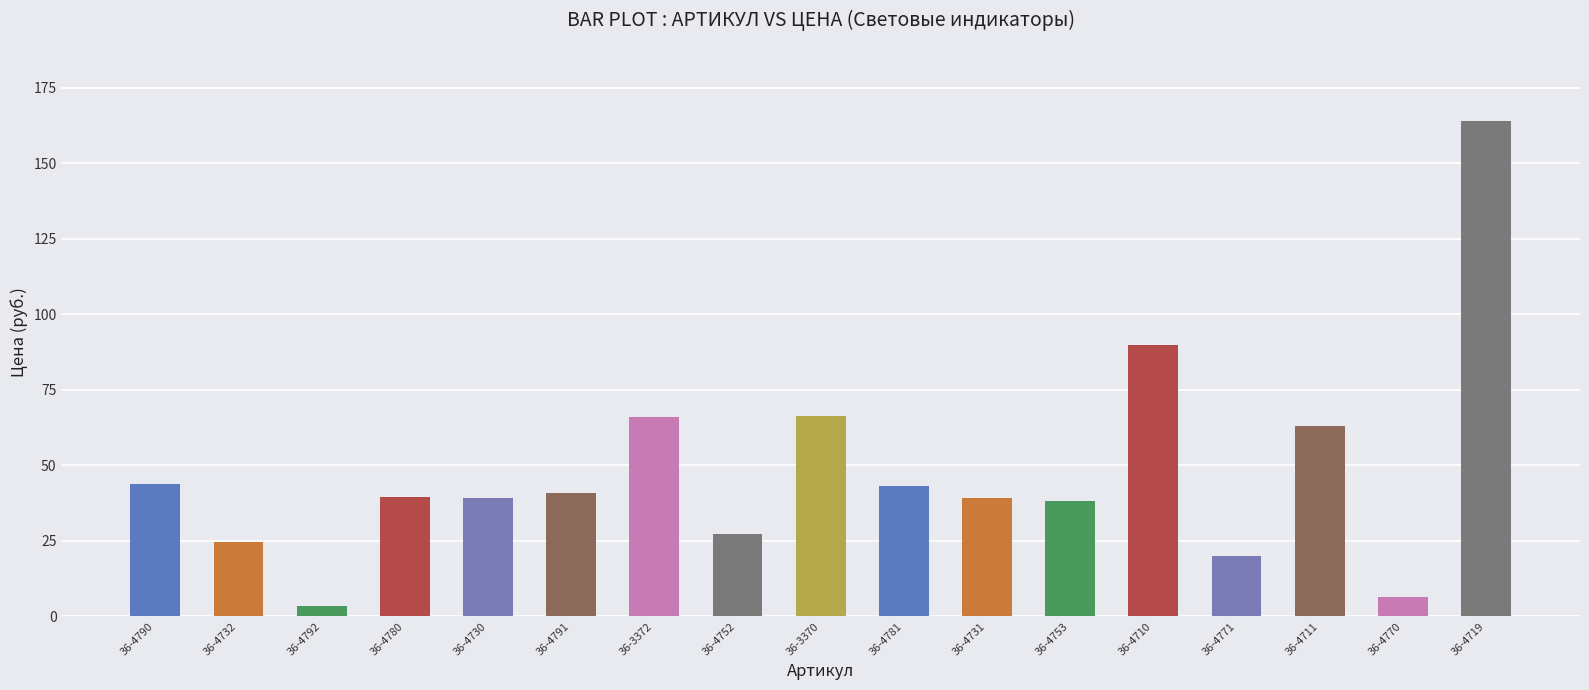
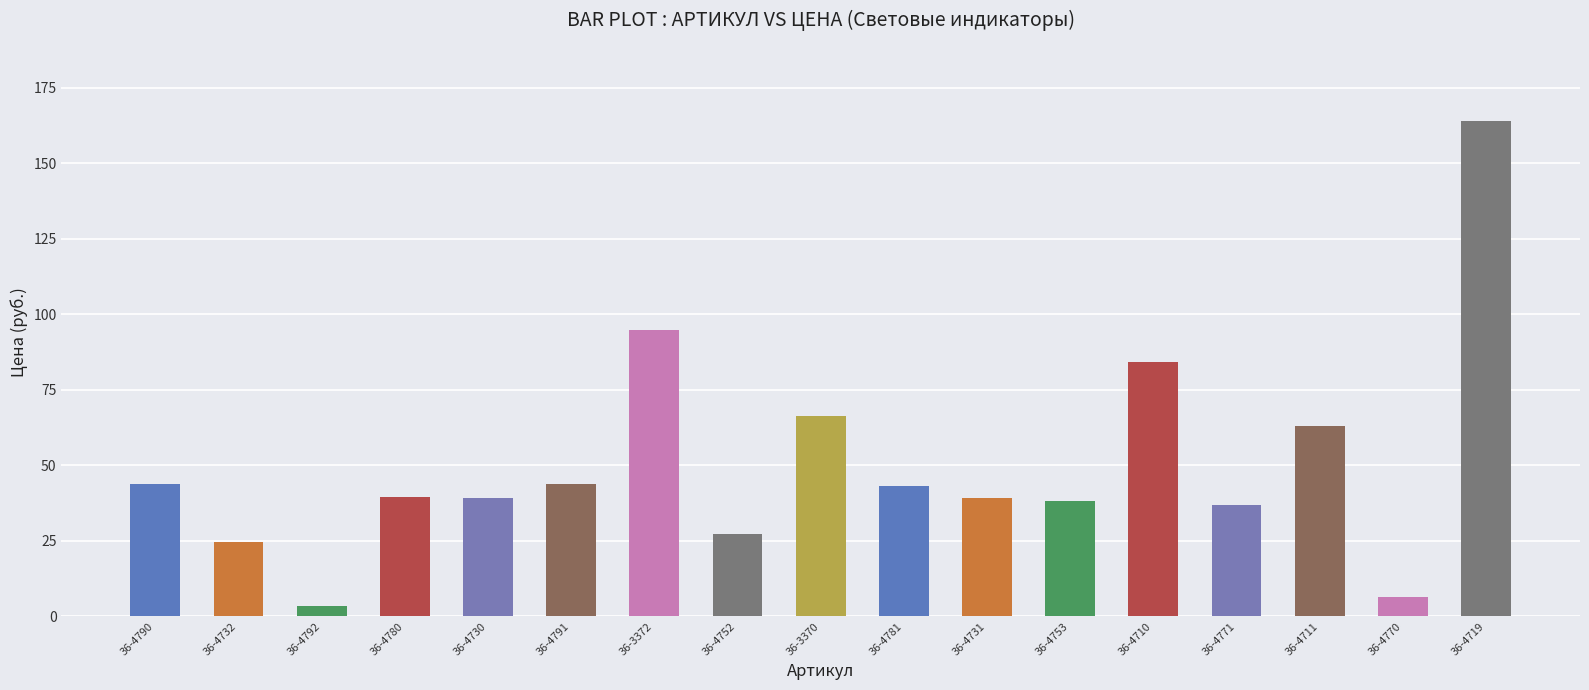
  {
    "36-4790": 44,
    "36-4732": 25,
    "36-4792": 4,
    "36-4780": 40,
    "36-4730": 39,
-   "36-4791": 41,
-   "36-3372": 66,
+   "36-4791": 44,
+   "36-3372": 95,
    "36-4752": 27,
    "36-3370": 66,
    "36-4781": 43,
    "36-4731": 39,
    "36-4753": 38,
-   "36-4710": 90,
-   "36-4771": 20,
+   "36-4710": 84,
+   "36-4771": 37,
    "36-4711": 63,
    "36-4770": 7,
    "36-4719": 164
  }
